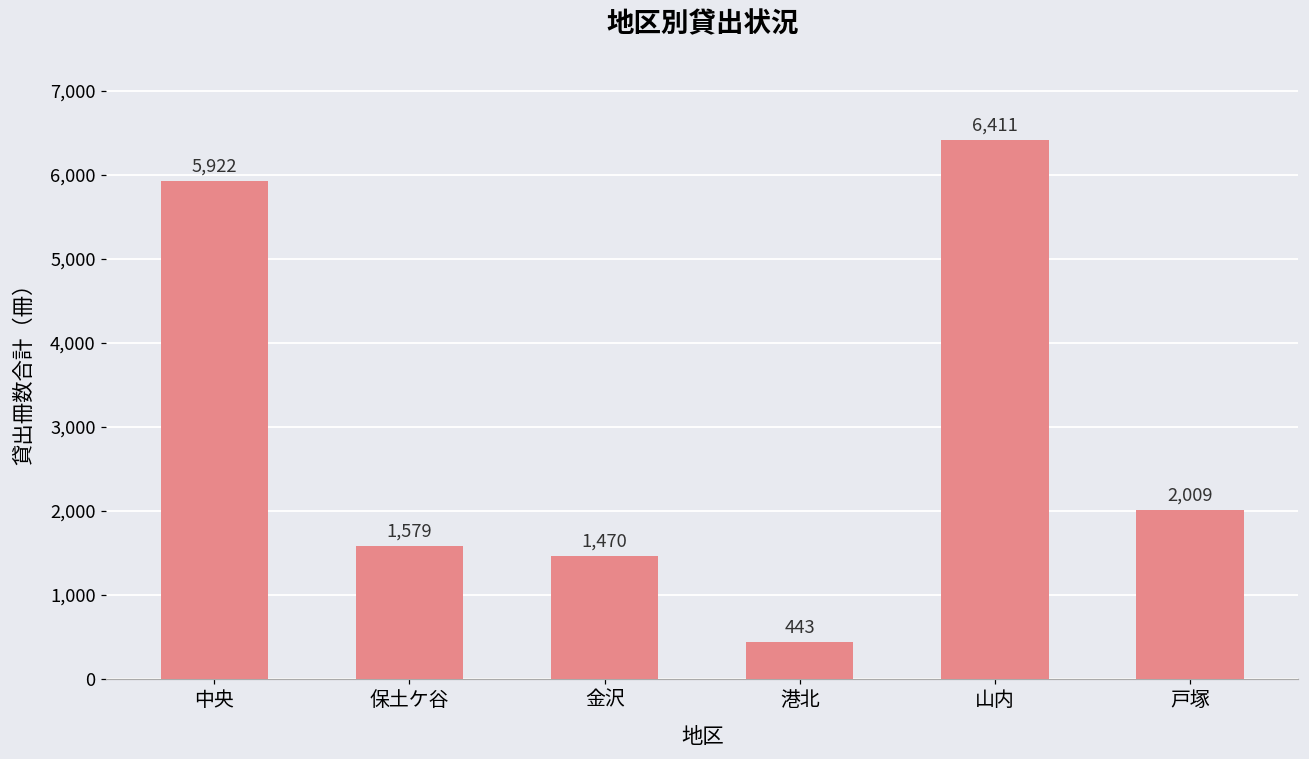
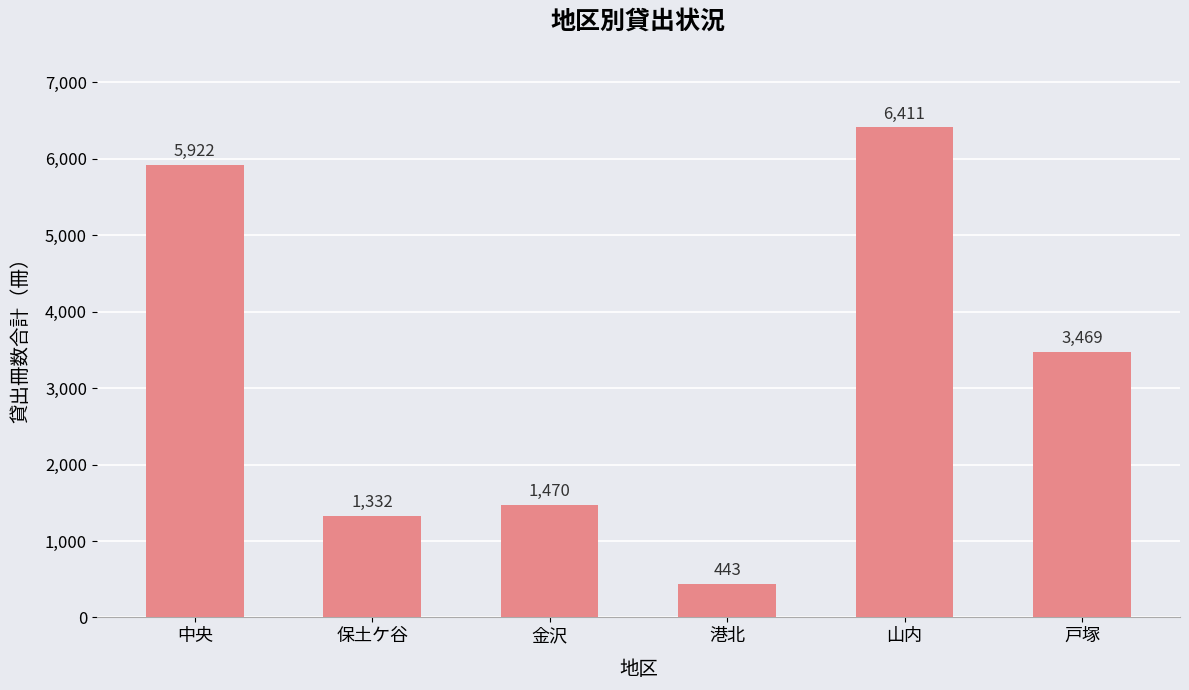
  {
    "中央": "5,922",
-   "保土ケ谷": "1,579",
+   "保土ケ谷": "1,332",
    "金沢": "1,470",
    "港北": "443",
    "山内": "6,411",
-   "戸塚": "2,009"
+   "戸塚": "3,469"
  }
